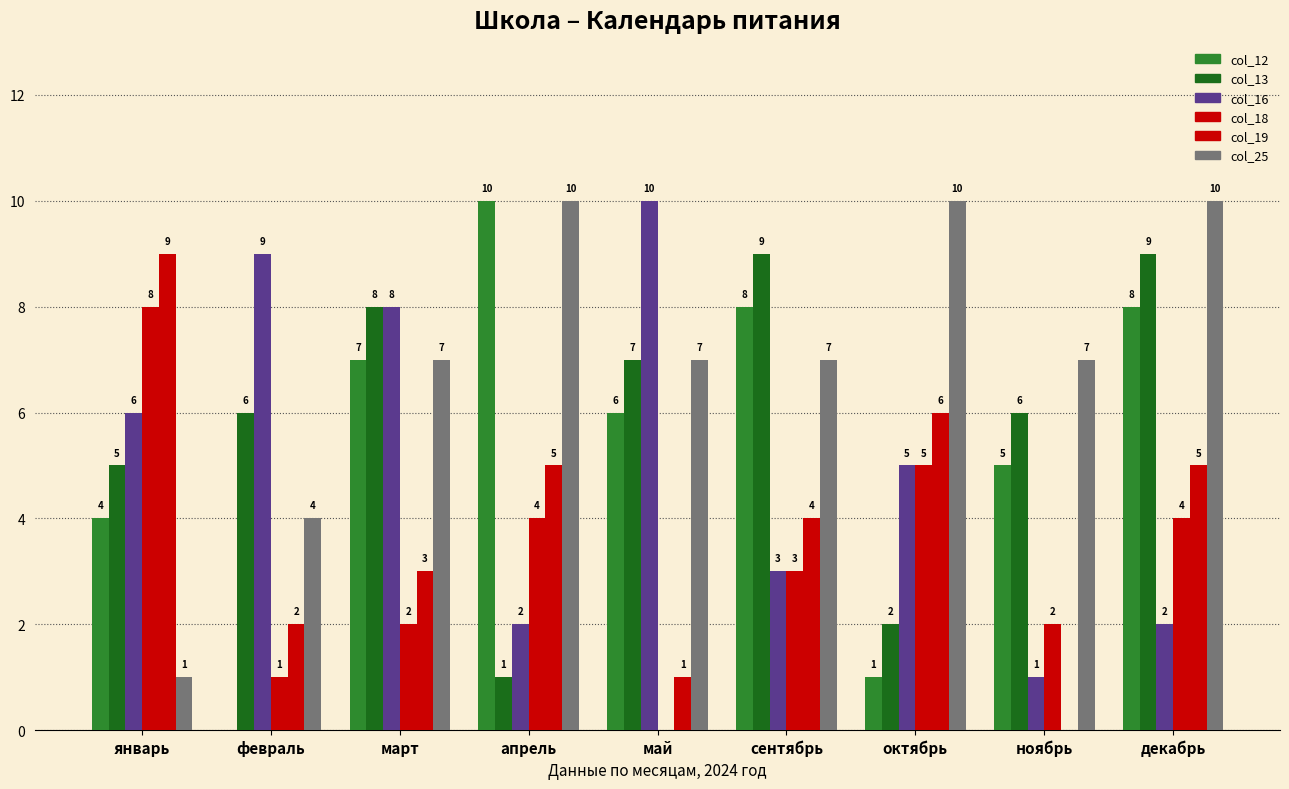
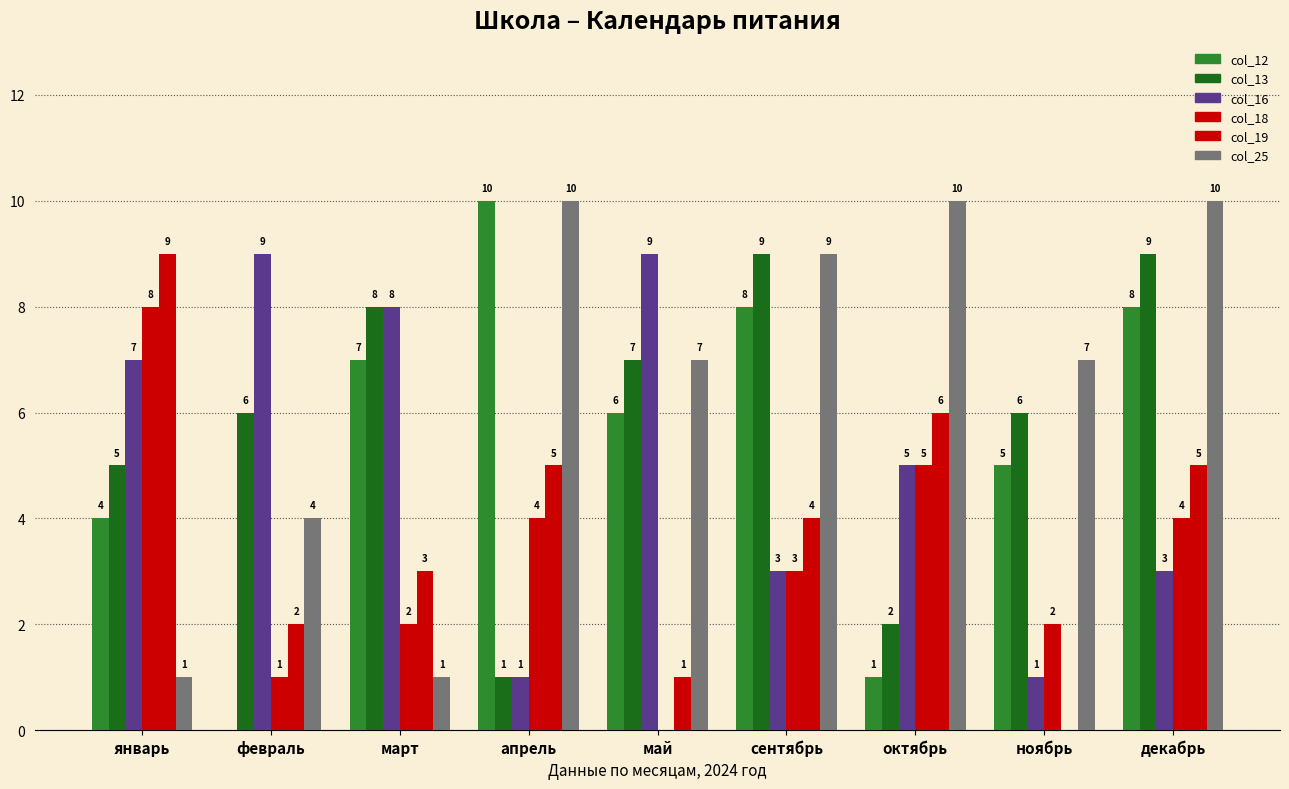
  {
    "col_16": {
-     "январь": 6,
+     "январь": 7,
      "февраль": 9,
      "март": 8,
-     "апрель": 2,
-     "май": 10,
+     "апрель": 1,
+     "май": 9,
      "сентябрь": 3,
      "октябрь": 5,
      "ноябрь": 1,
-     "декабрь": 2
+     "декабрь": 3
    },
    "col_25": {
      "январь": 1,
      "февраль": 4,
-     "март": 7,
+     "март": 1,
      "апрель": 10,
      "май": 7,
-     "сентябрь": 7,
+     "сентябрь": 9,
      "октябрь": 10,
      "ноябрь": 7,
      "декабрь": 10
    }
  }
